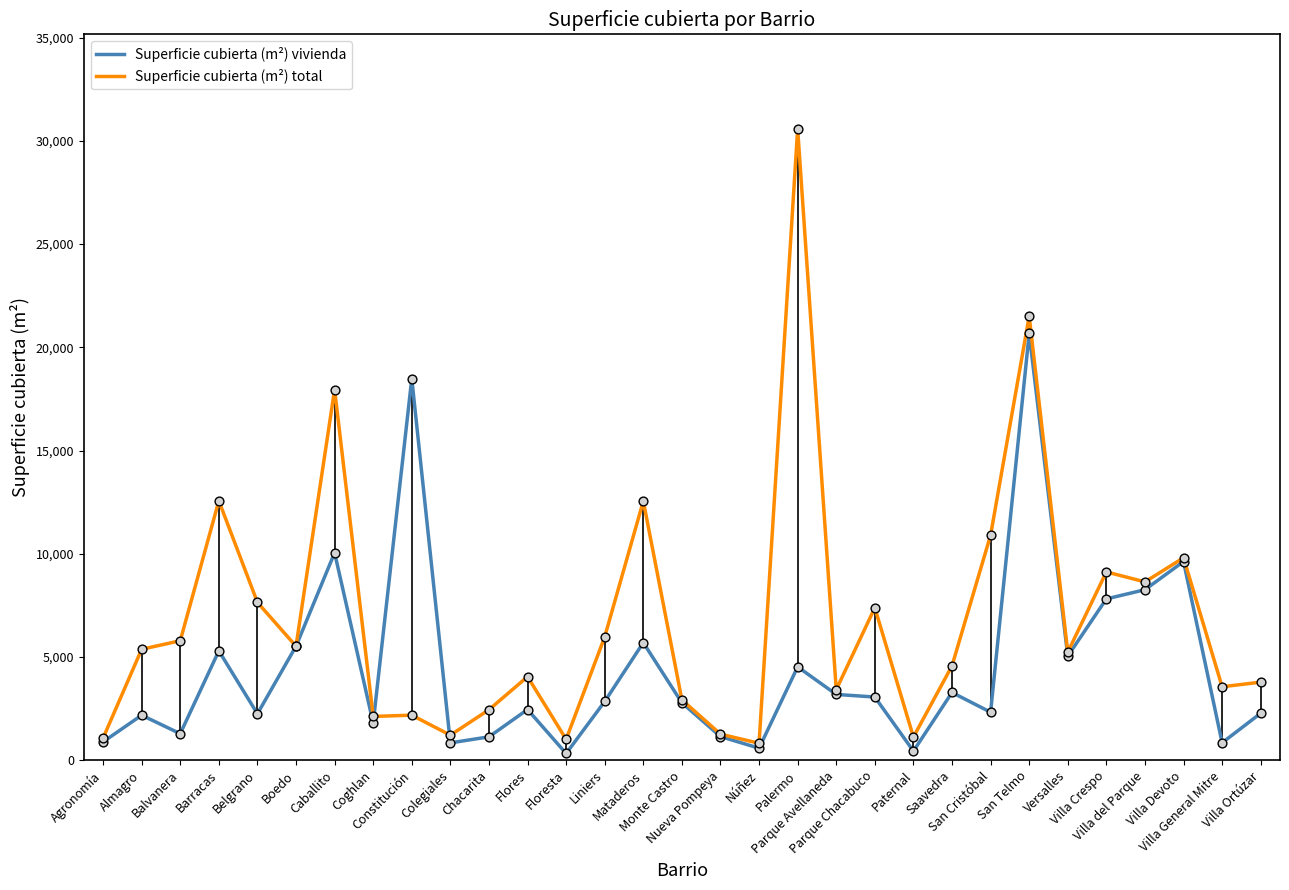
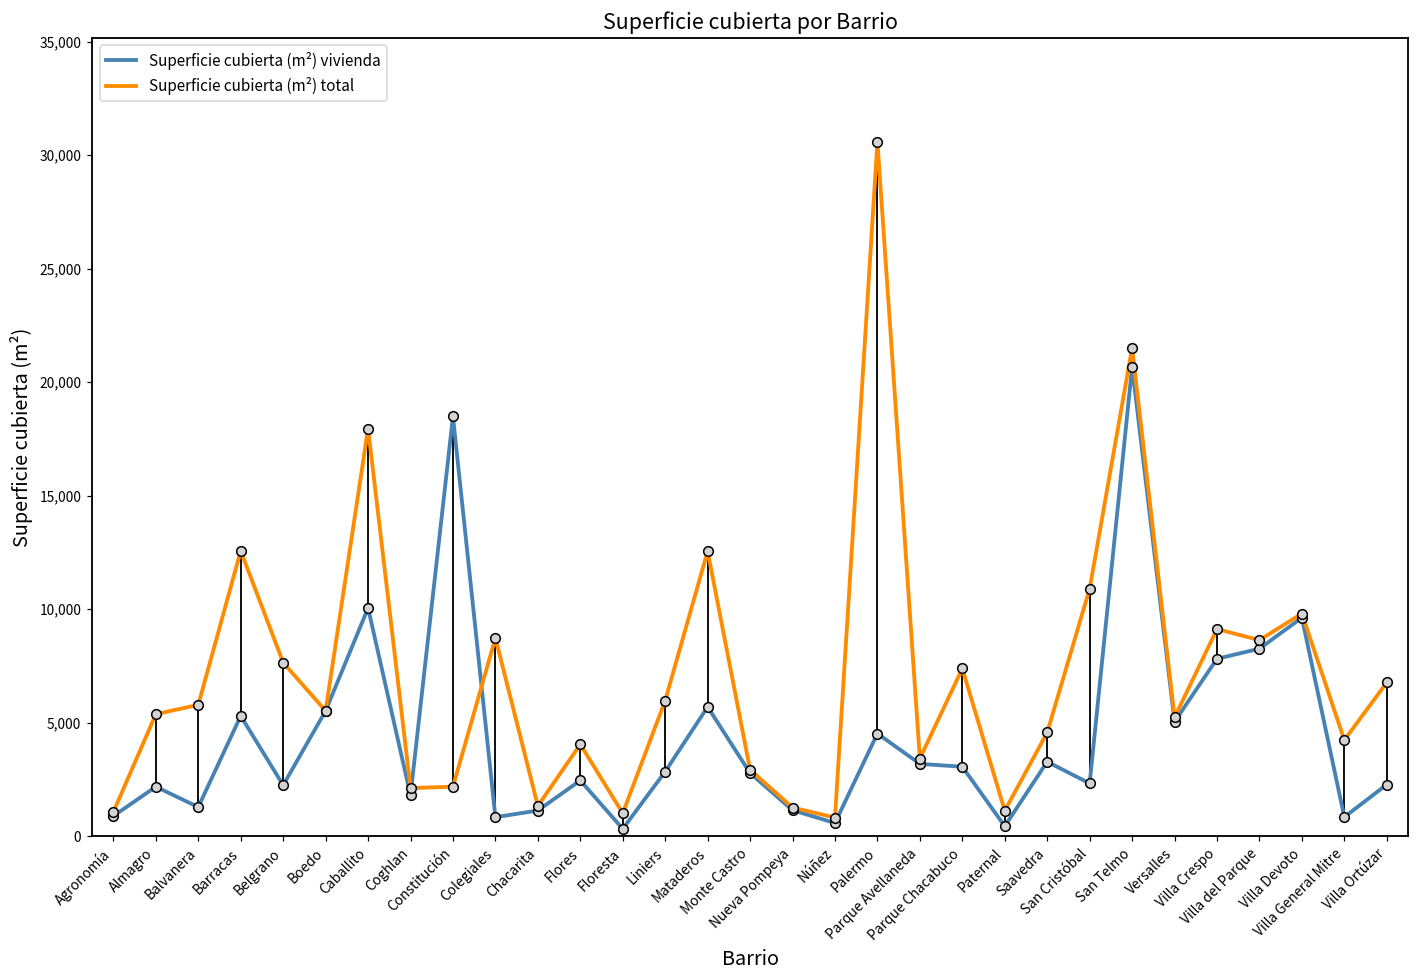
  {
    "Superficie cubierta (m²) total": {
-     "Colegiales": "1,200",
-     "Chacarita": "2,400",
-     "Villa General Mitre": "3,600",
-     "Villa Ortúzar": "3,800"
+     "Colegiales": "8,700",
+     "Chacarita": "1,300",
+     "Villa General Mitre": "4,200",
+     "Villa Ortúzar": "6,800"
    }
  }
